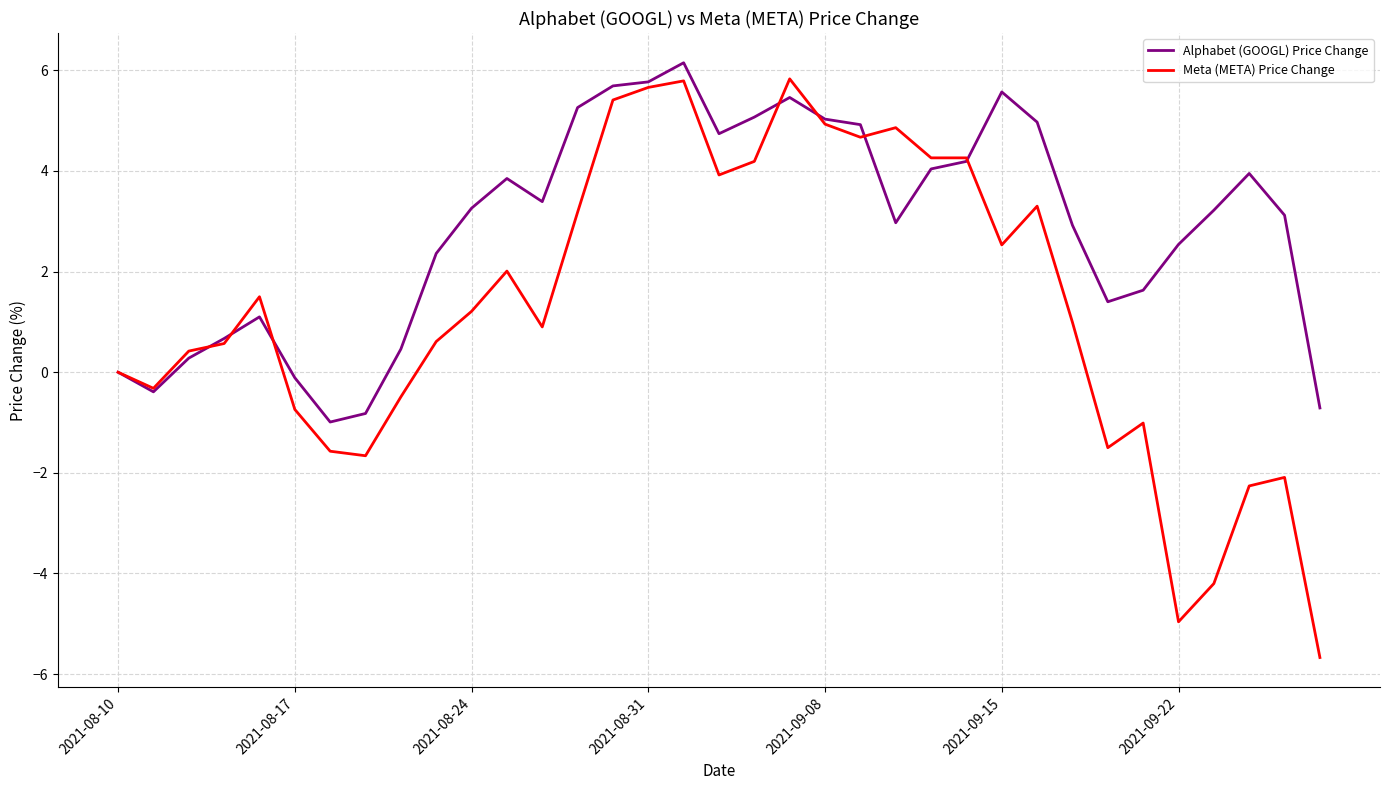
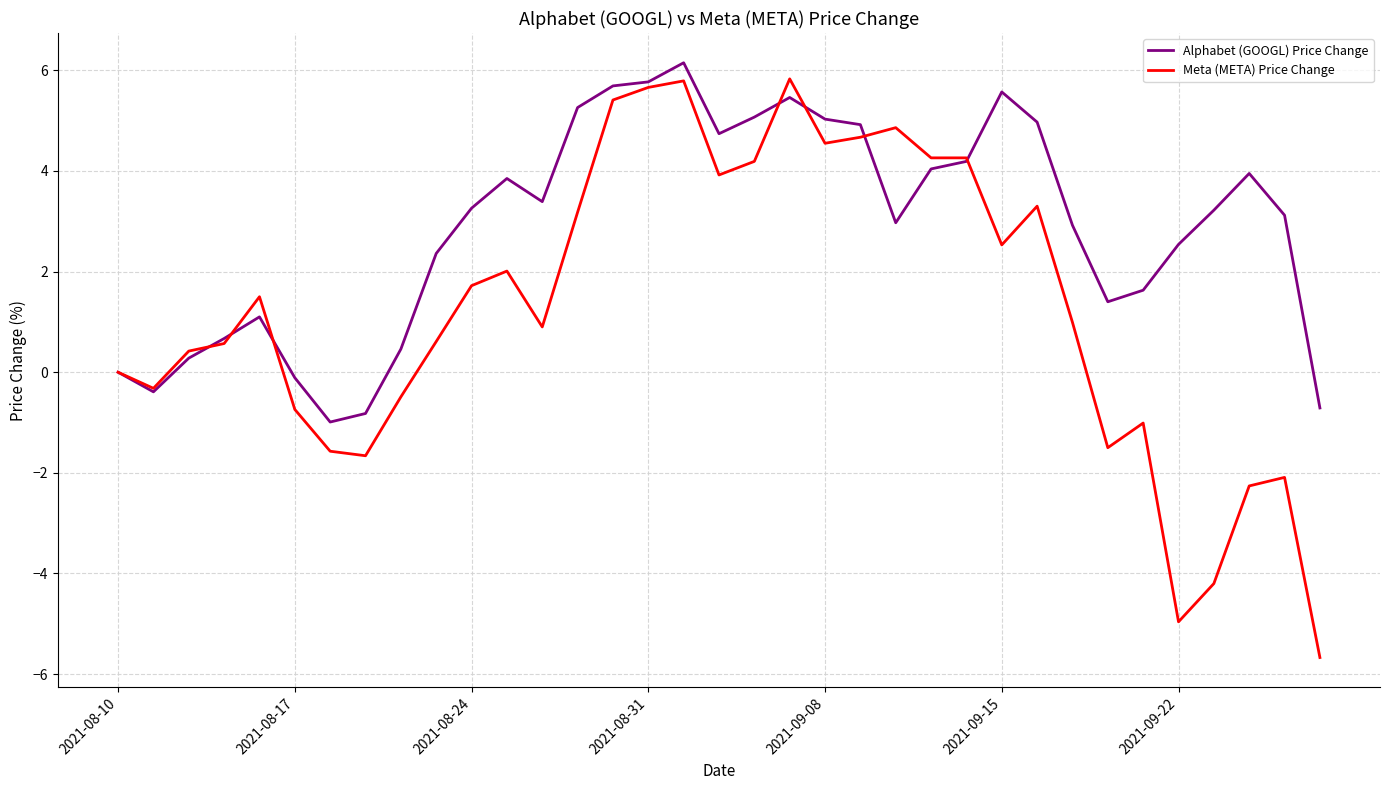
  {
    "Alphabet (GOOGL) Price Change": {
      "2021-08-17": -0.1,
      "2021-08-24": 3.3,
      "2021-08-31": 5.8,
      "2021-09-08": 5.0,
      "2021-09-15": 5.6,
      "2021-09-22": 2.5
    },
    "Meta (META) Price Change": {
      "2021-08-17": -0.7,
-     "2021-08-24": 1.2,
+     "2021-08-24": 1.7,
      "2021-08-31": 5.7,
-     "2021-09-08": 4.9,
+     "2021-09-08": 4.6,
      "2021-09-15": 2.5,
      "2021-09-22": -5.0
    }
  }
